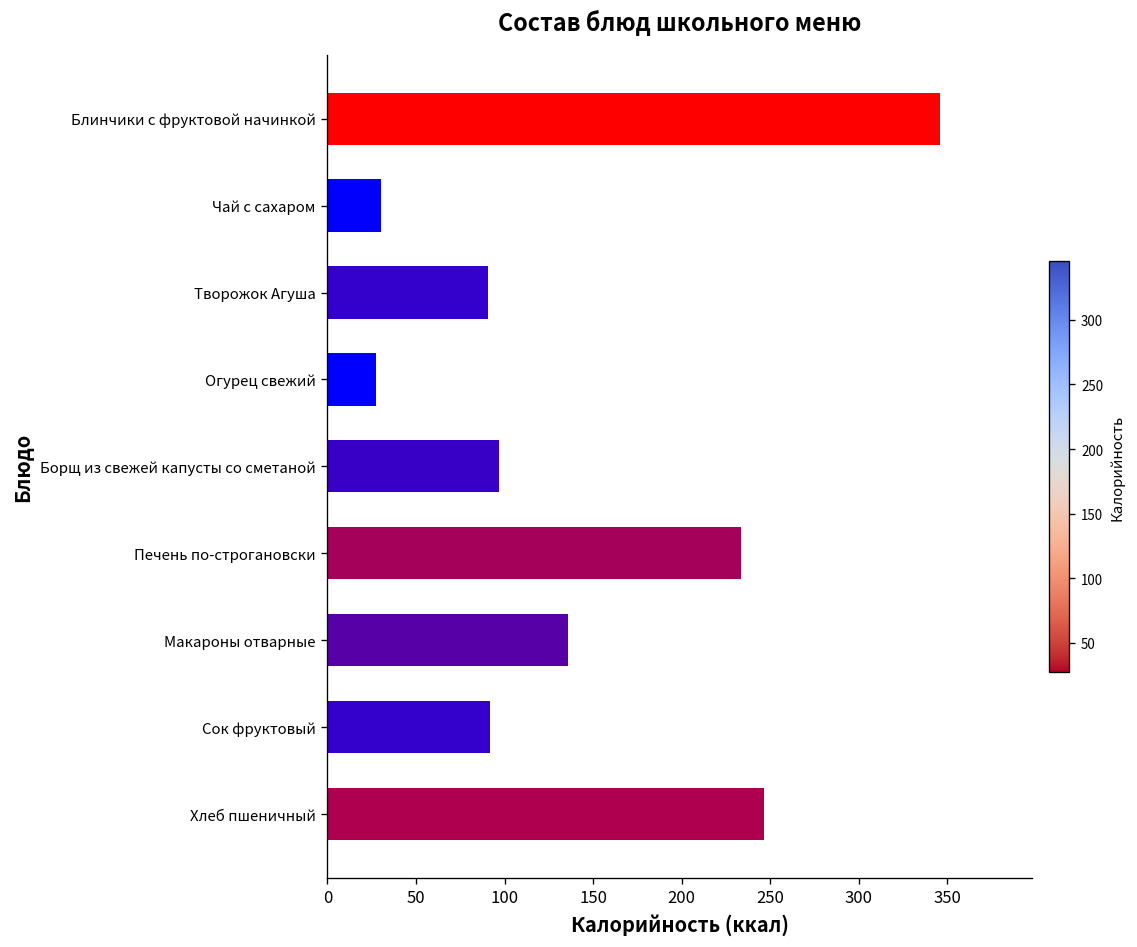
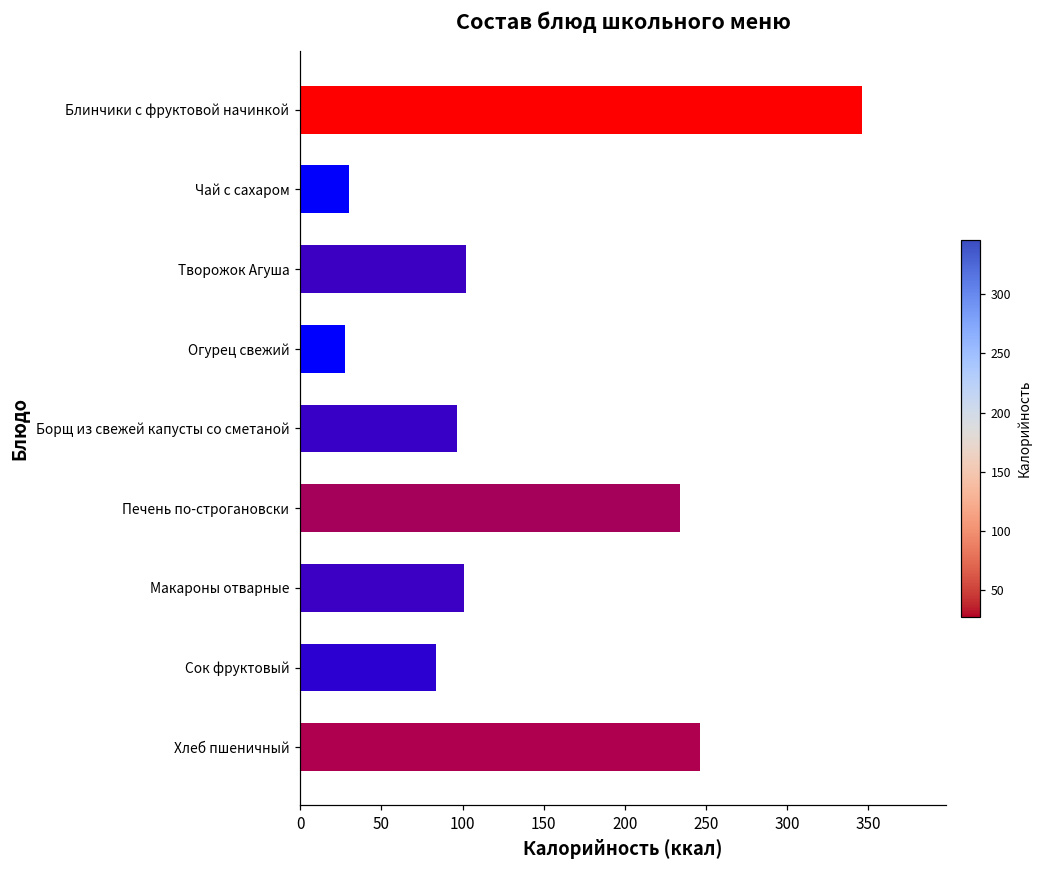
  {
    "Блинчики с фруктовой начинкой": 346,
    "Чай с сахаром": 30,
-   "Творожок Агуша": 91,
+   "Творожок Агуша": 102,
    "Огурец свежий": 27,
    "Борщ из свежей капусты со сметаной": 97,
    "Печень по-строгановски": 234,
-   "Макароны отварные": 136,
-   "Сок фруктовый": 92,
+   "Макароны отварные": 101,
+   "Сок фруктовый": 84,
    "Хлеб пшеничный": 247
  }
